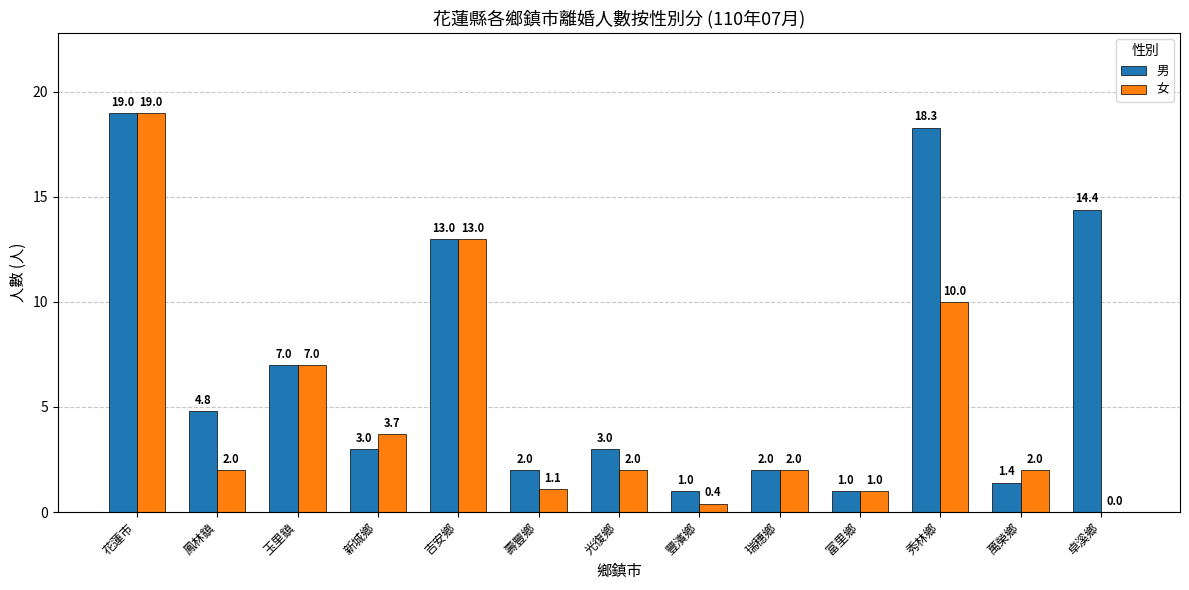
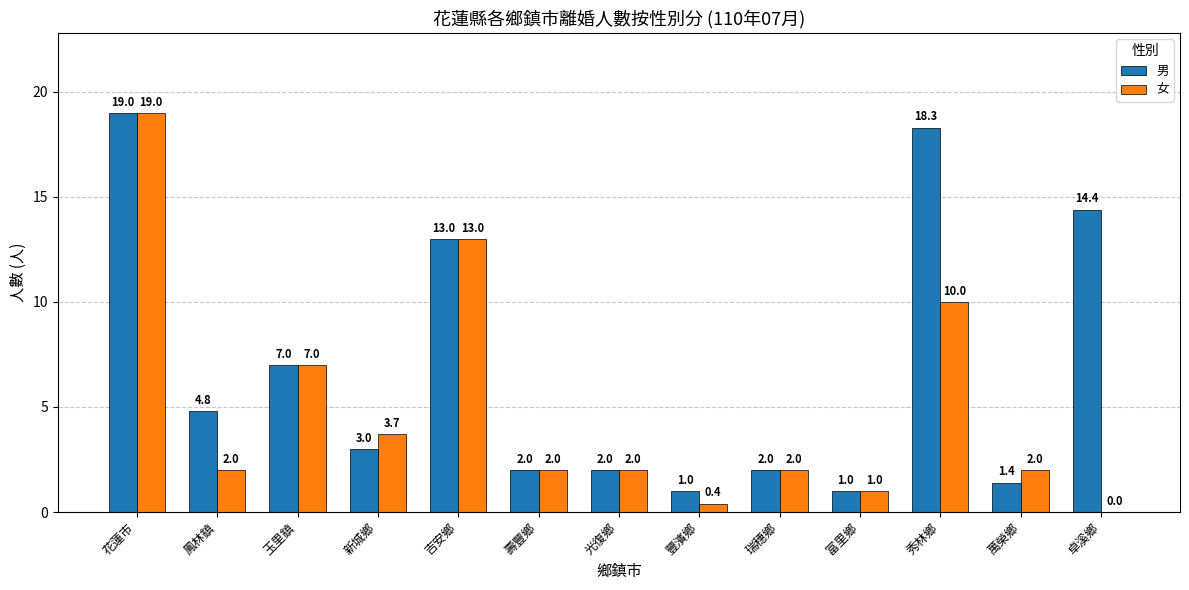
  {
    "男": {
      "花蓮市": 19.0,
      "鳳林鎮": 4.8,
      "玉里鎮": 7.0,
      "新城鄉": 3.0,
      "吉安鄉": 13.0,
      "壽豐鄉": 2.0,
-     "光復鄉": 3.0,
+     "光復鄉": 2.0,
      "豐濱鄉": 1.0,
      "瑞穗鄉": 2.0,
      "富里鄉": 1.0,
      "秀林鄉": 18.3,
      "萬榮鄉": 1.4,
      "卓溪鄉": 14.4
    },
    "女": {
      "花蓮市": 19.0,
      "鳳林鎮": 2.0,
      "玉里鎮": 7.0,
      "新城鄉": 3.7,
      "吉安鄉": 13.0,
-     "壽豐鄉": 1.1,
+     "壽豐鄉": 2.0,
      "光復鄉": 2.0,
      "豐濱鄉": 0.4,
      "瑞穗鄉": 2.0,
      "富里鄉": 1.0,
      "秀林鄉": 10.0,
      "萬榮鄉": 2.0,
      "卓溪鄉": 0.0
    }
  }
